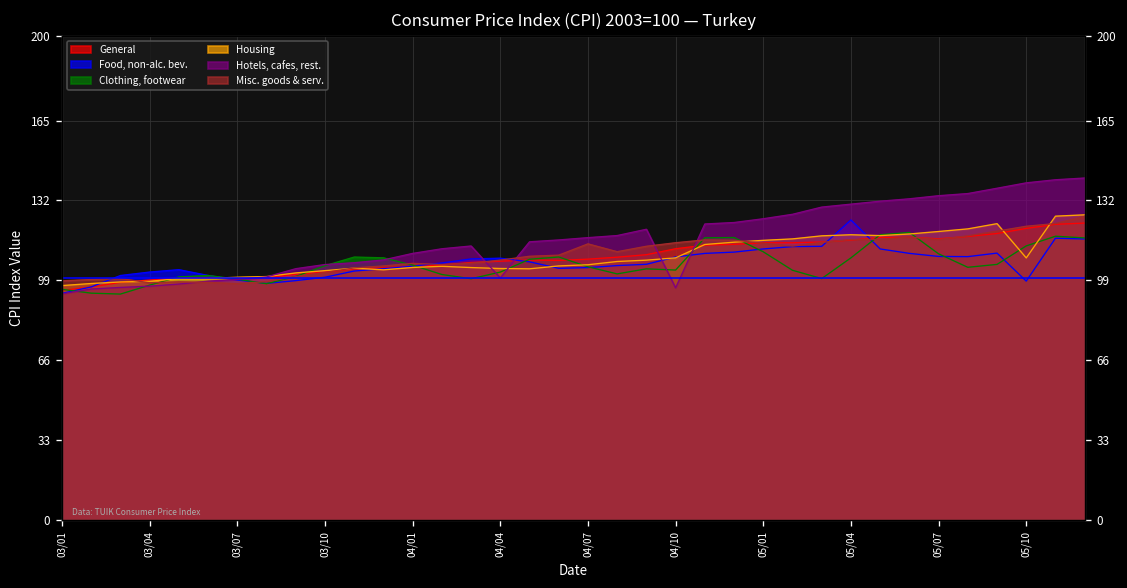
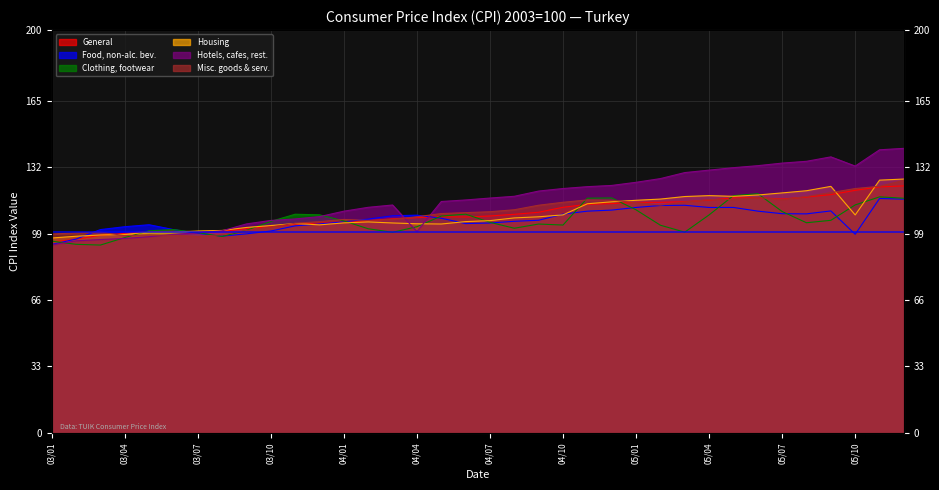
  {
    "General": {
      "04/07": 108,
      "04/10": 112
    },
    "Food, non-alc. bev.": {
      "03/04": 102,
      "03/10": 100,
-     "05/04": 124,
+     "05/04": 112,
      "05/10": 99
    },
    "Clothing, footwear": {
      "04/04": 102,
      "04/10": 103,
      "05/04": 108,
      "05/10": 113
    },
    "Housing": {
      "03/01": 97,
      "04/04": 104,
      "05/04": 118,
      "05/07": 119,
      "05/10": 108
    },
    "Hotels, cafes, rest.": {
      "04/01": 110,
      "04/04": 100,
      "04/07": 117,
-     "04/10": 96,
+     "04/10": 121,
      "05/01": 124,
      "05/04": 130,
      "05/07": 134,
-     "05/10": 139
+     "05/10": 132
    },
    "Misc. goods & serv.": {
      "03/01": 99,
      "03/07": 98,
-     "04/07": 114,
+     "04/07": 110,
      "04/10": 115
    }
  }
